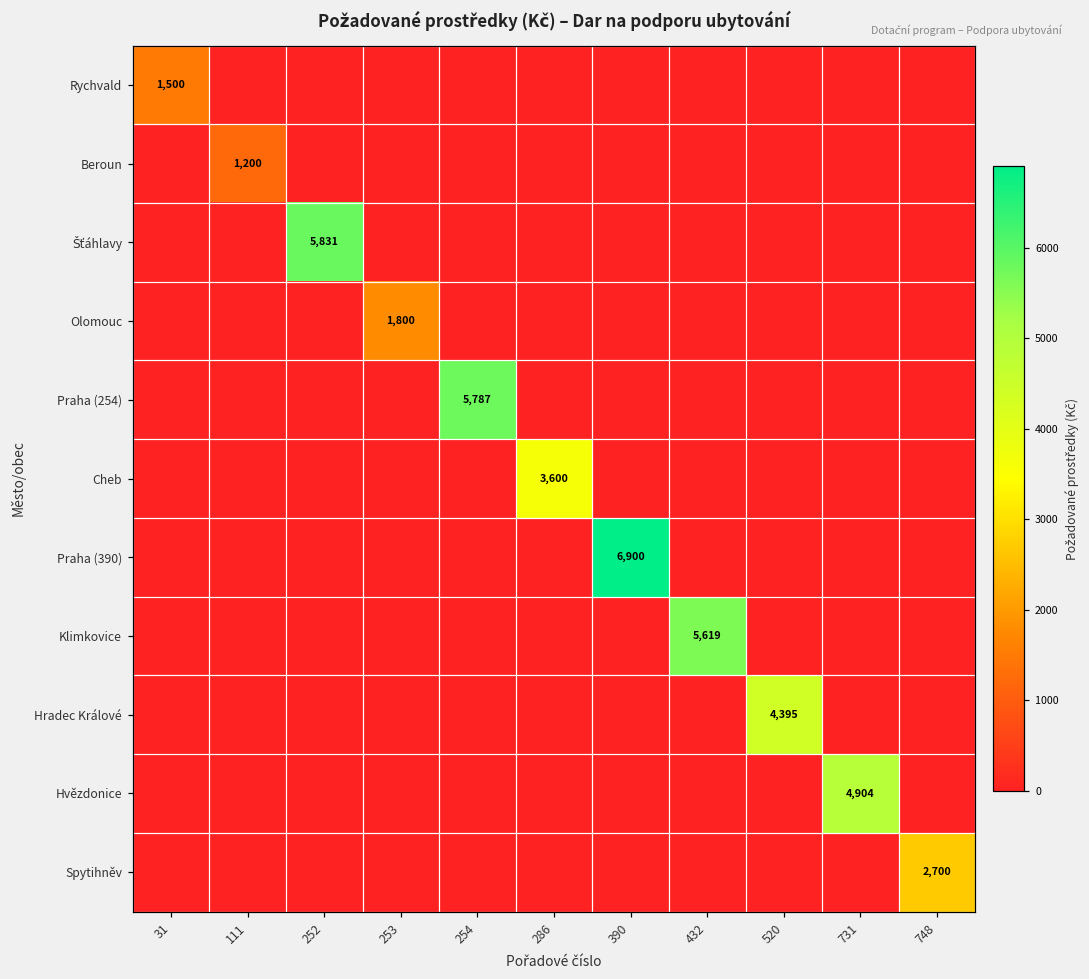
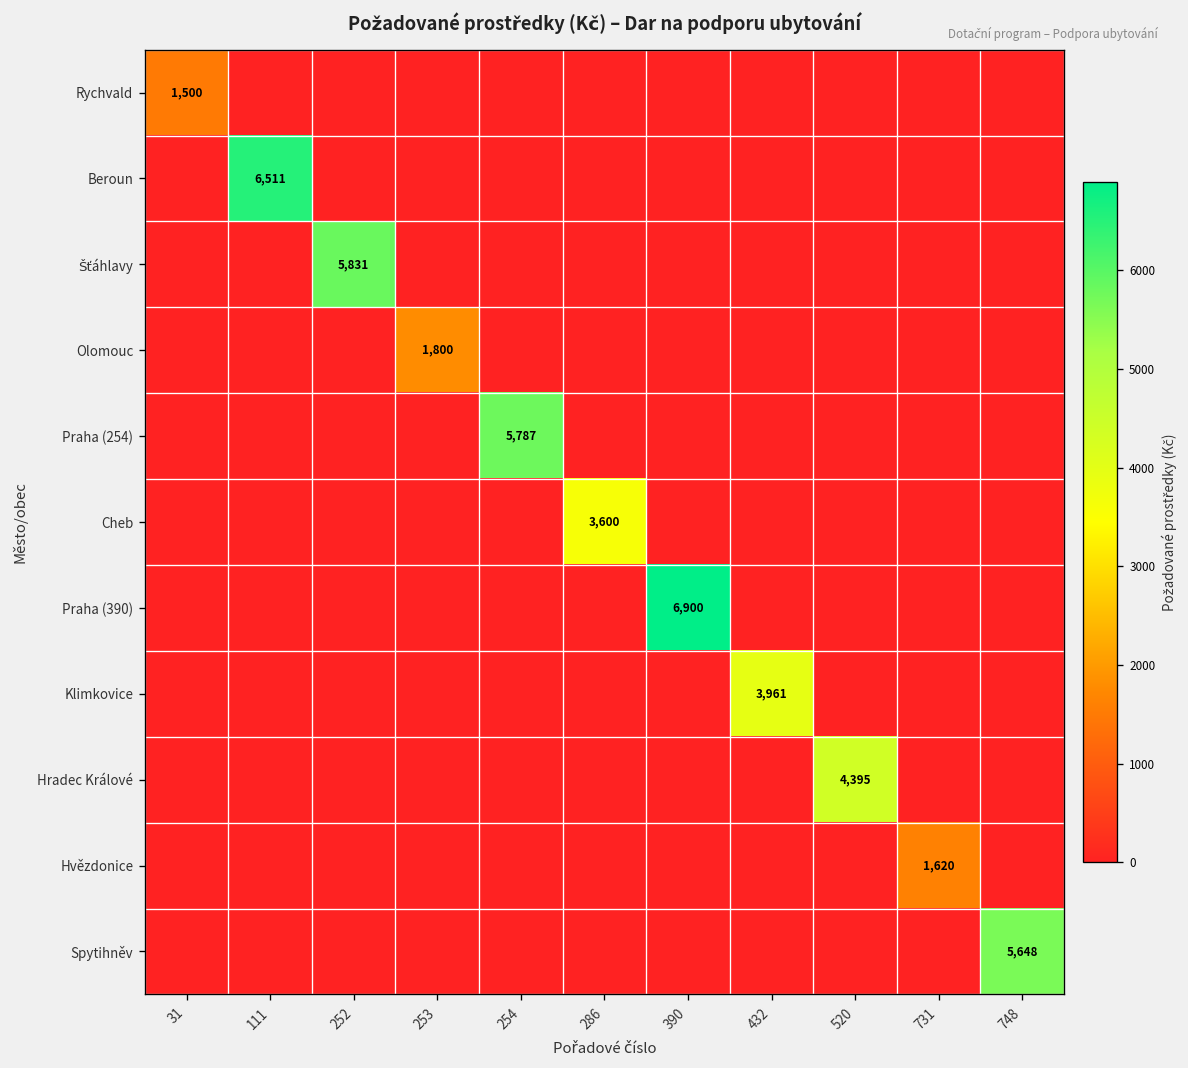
  {
    "Rychvald": {
      "31": "1,500"
    },
    "Beroun": {
-     "111": "1,200"
+     "111": "6,511"
    },
    "Šťáhlavy": {
      "252": "5,831"
    },
    "Olomouc": {
      "253": "1,800"
    },
    "Praha (254)": {
      "254": "5,787"
    },
    "Cheb": {
      "286": "3,600"
    },
    "Praha (390)": {
      "390": "6,900"
    },
    "Klimkovice": {
-     "432": "5,619"
+     "432": "3,961"
    },
    "Hradec Králové": {
      "520": "4,395"
    },
    "Hvězdonice": {
-     "731": "4,904"
+     "731": "1,620"
    },
    "Spytihněv": {
-     "748": "2,700"
+     "748": "5,648"
    }
  }
